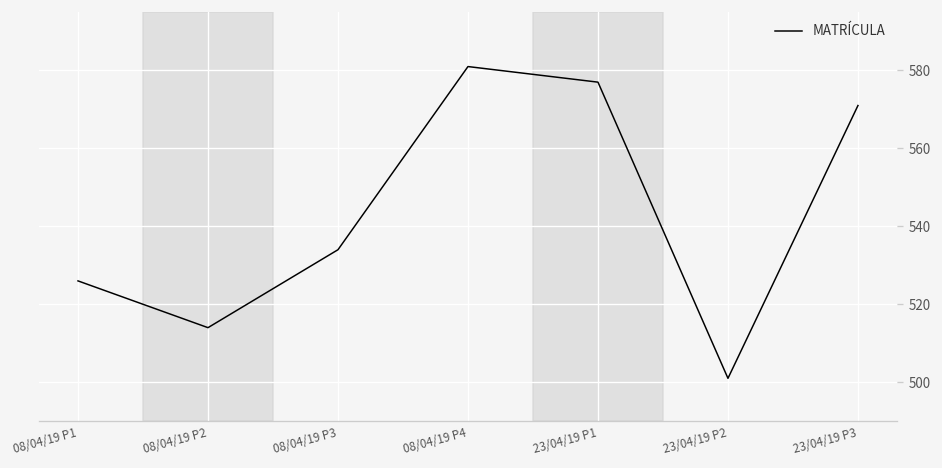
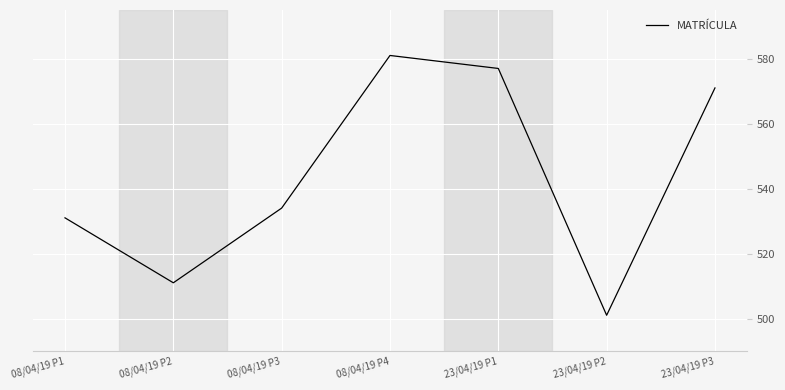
  {
-   "08/04/19 P1": 526,
-   "08/04/19 P2": 514,
+   "08/04/19 P1": 531,
+   "08/04/19 P2": 511,
    "08/04/19 P3": 534,
    "08/04/19 P4": 581,
    "23/04/19 P1": 577,
    "23/04/19 P2": 501,
    "23/04/19 P3": 571
  }
